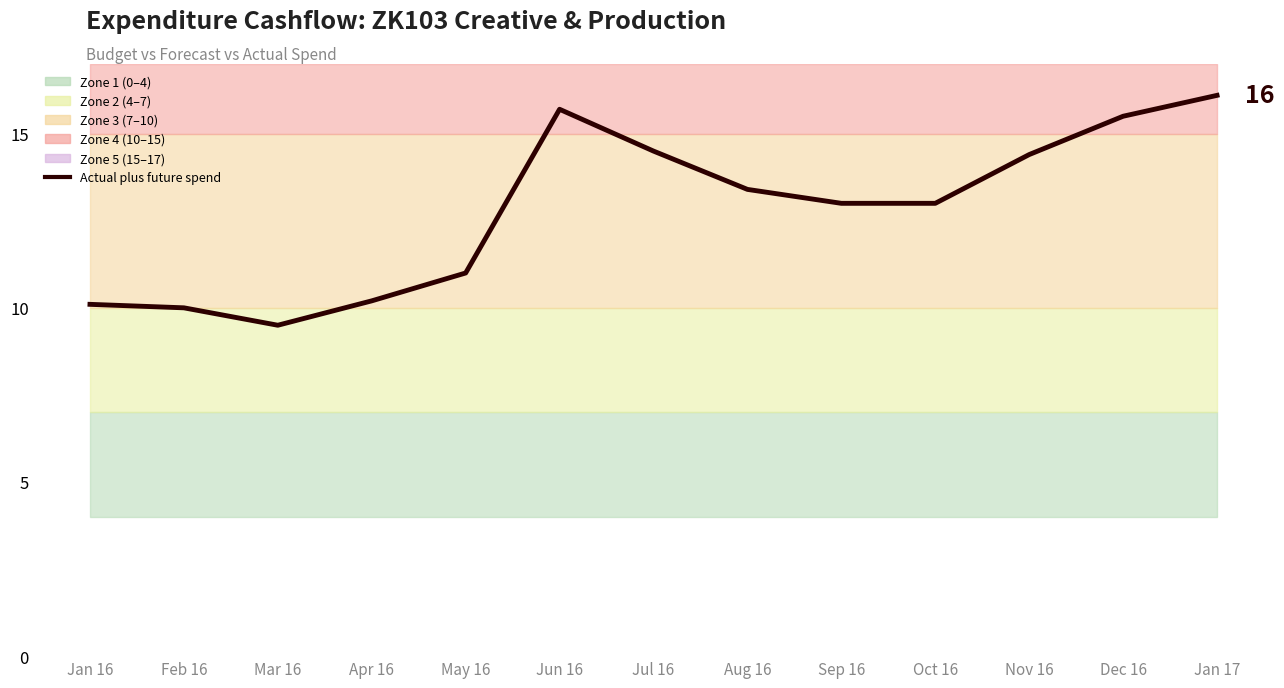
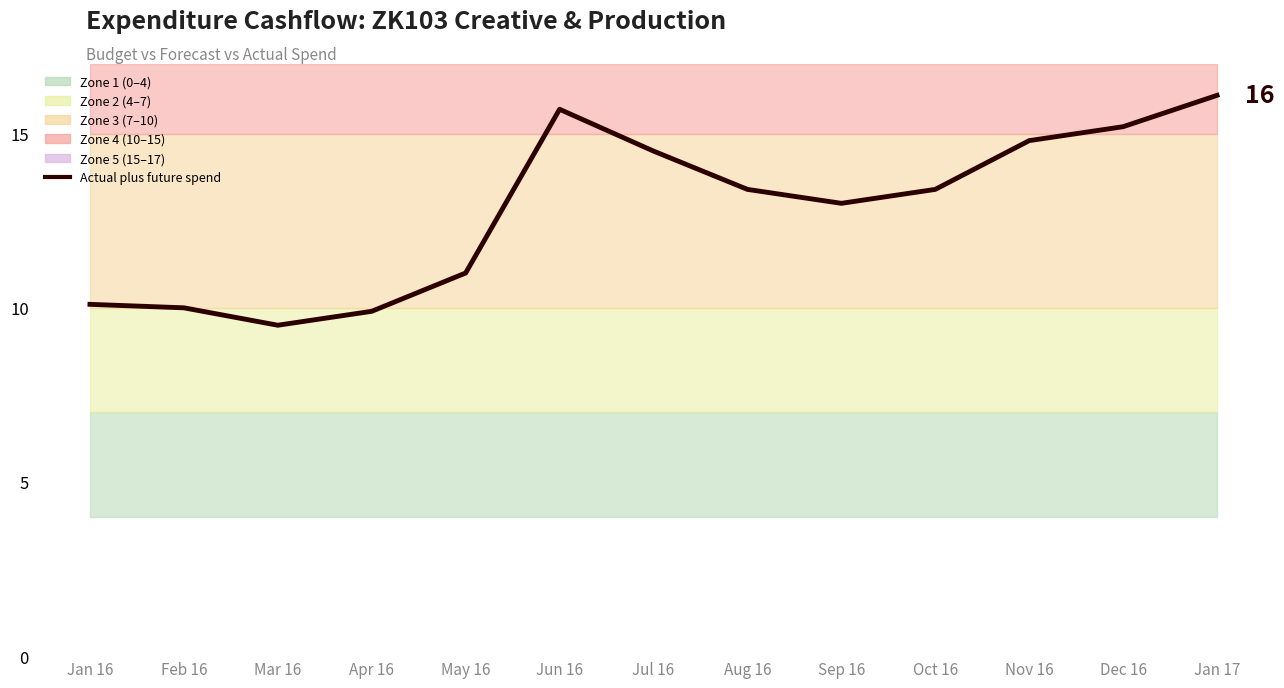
  {
    "Actual plus future spend": {
      "Jan 16": 10.1,
      "Feb 16": 10.0,
      "Mar 16": 9.5,
-     "Apr 16": 10.2,
+     "Apr 16": 9.9,
      "May 16": 11.0,
      "Jun 16": 15.7,
      "Jul 16": 14.5,
      "Aug 16": 13.4,
      "Sep 16": 13.0,
-     "Oct 16": 13.0,
-     "Nov 16": 14.4,
-     "Dec 16": 15.5,
+     "Oct 16": 13.4,
+     "Nov 16": 14.8,
+     "Dec 16": 15.2,
      "Jan 17": 16.1
    }
  }
